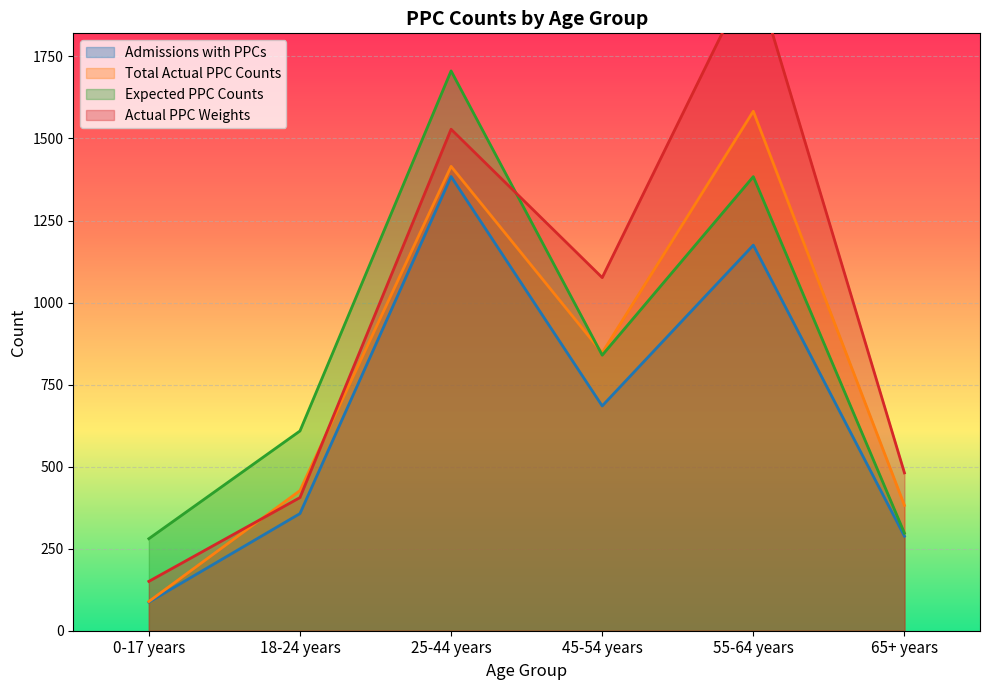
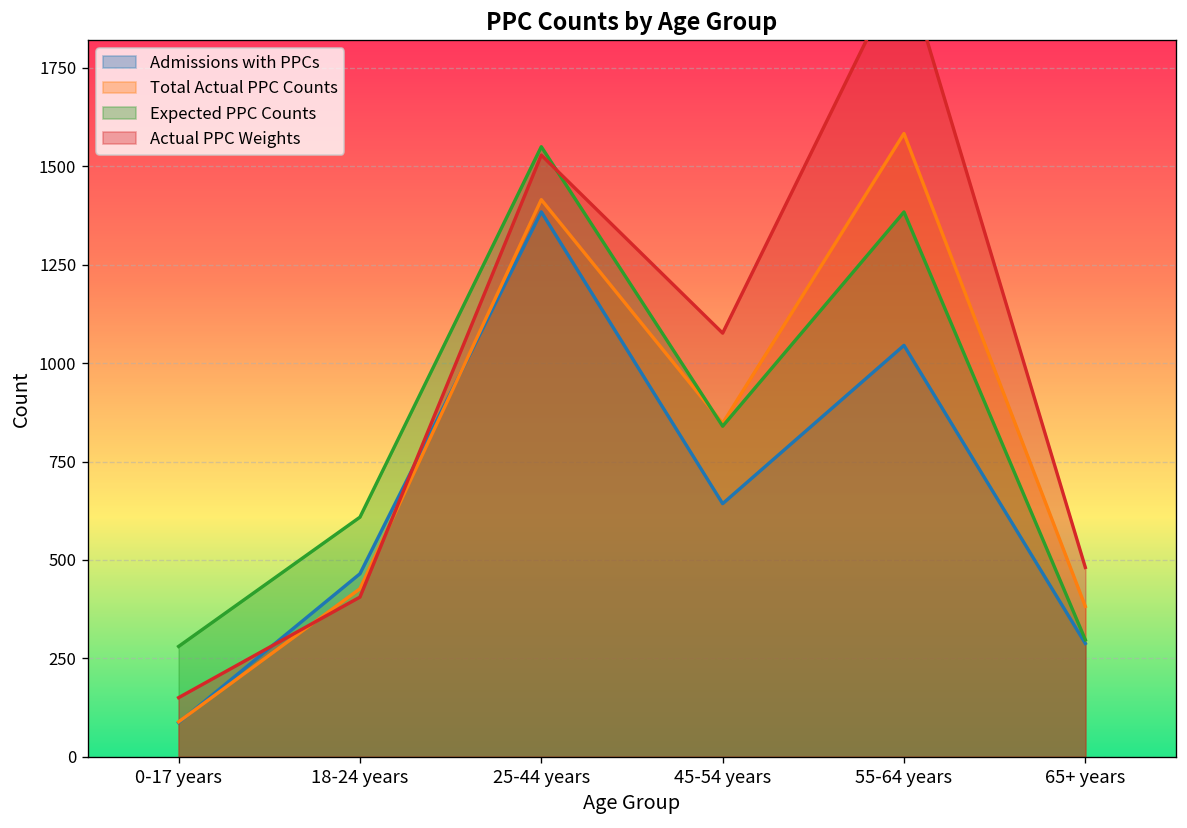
  {
    "Admissions with PPCs": {
-     "18-24 years": 360,
+     "18-24 years": 470,
      "25-44 years": 1380,
-     "45-54 years": 690,
-     "55-64 years": 1180,
+     "45-54 years": 640,
+     "55-64 years": 1050,
      "65+ years": 290
    },
    "Expected PPC Counts": {
      "0-17 years": 280,
      "18-24 years": 610,
-     "25-44 years": 1710,
+     "25-44 years": 1550,
      "55-64 years": 1380,
      "65+ years": 300
    }
  }
